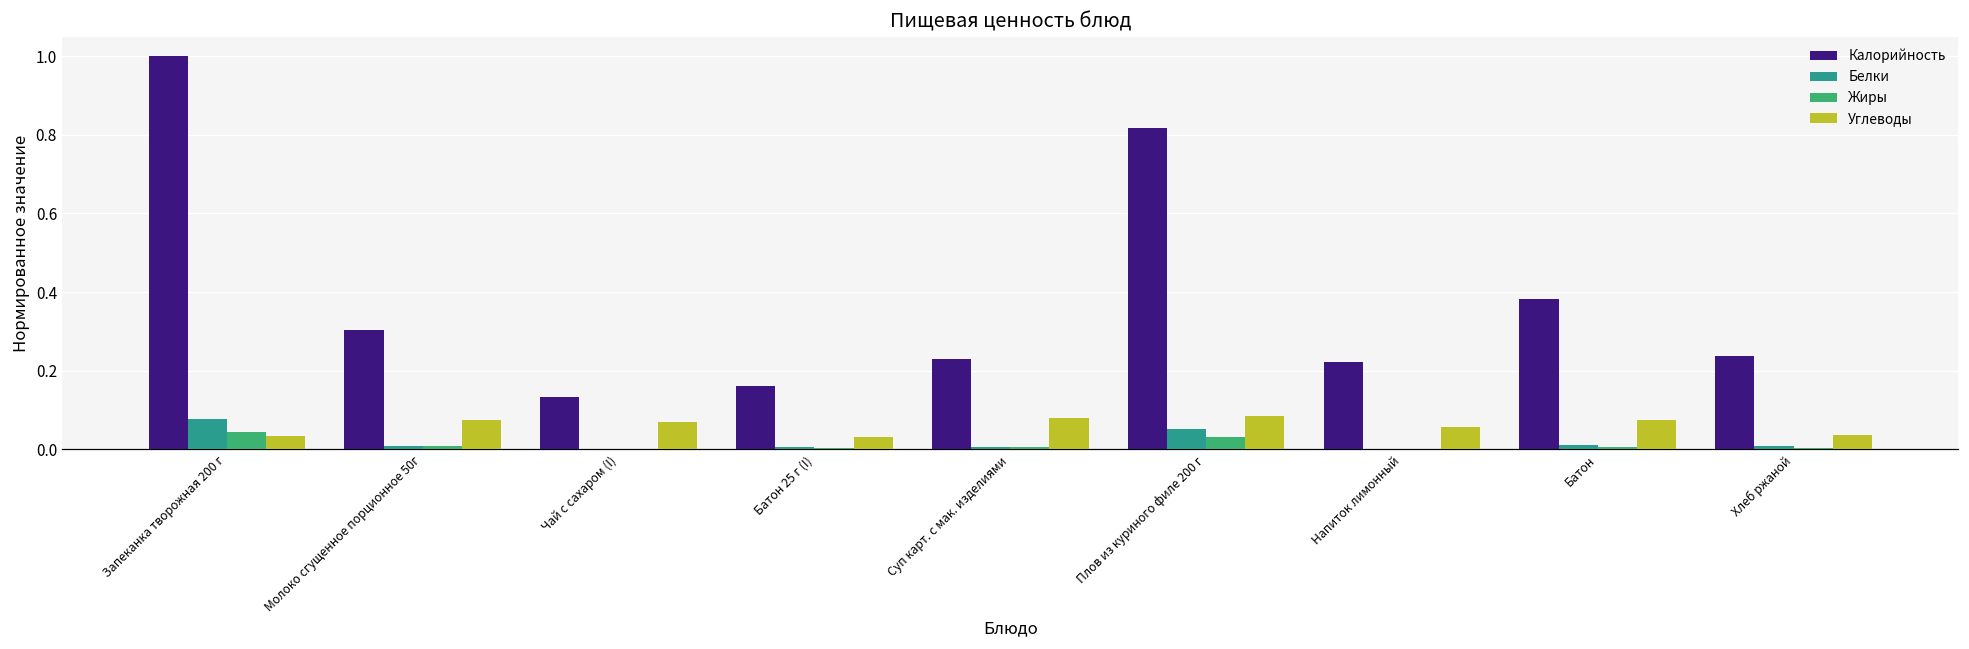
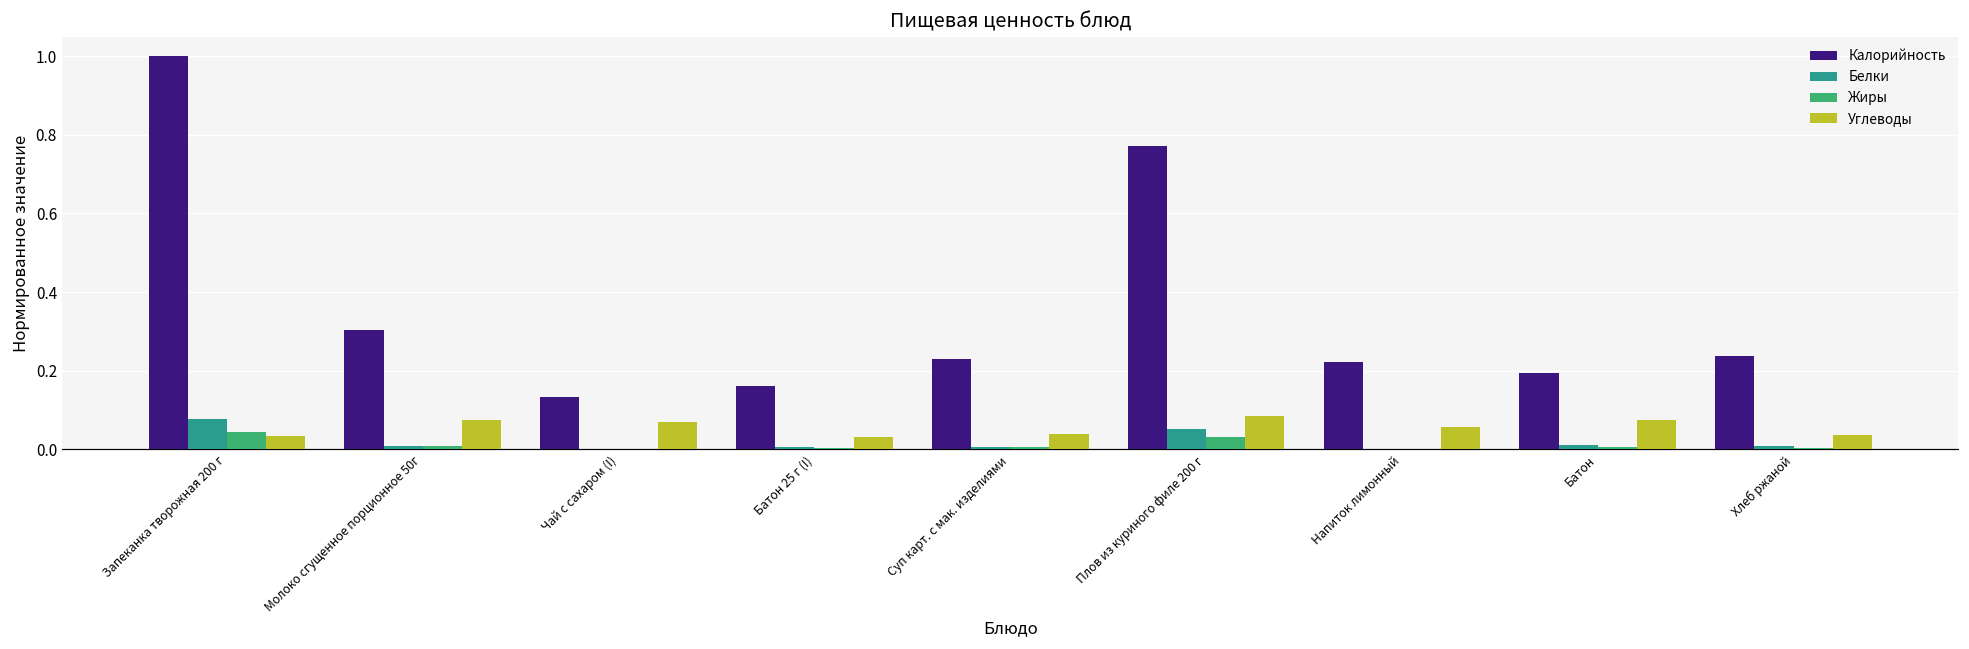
  {
    "Калорийность": {
      "Запеканка творожная 200 г": 1.00,
      "Молоко сгущенное порционное 50г": 0.30,
      "Чай с сахаром (I)": 0.13,
      "Батон 25 г (I)": 0.16,
      "Суп карт. с мак. изделиями": 0.23,
-     "Плов из куриного филе 200 г": 0.82,
+     "Плов из куриного филе 200 г": 0.77,
      "Напиток лимонный": 0.22,
-     "Батон": 0.38,
+     "Батон": 0.19,
      "Хлеб ржаной": 0.24
    },
    "Углеводы": {
      "Запеканка творожная 200 г": 0.03,
      "Молоко сгущенное порционное 50г": 0.07,
      "Чай с сахаром (I)": 0.07,
      "Батон 25 г (I)": 0.03,
-     "Суп карт. с мак. изделиями": 0.08,
+     "Суп карт. с мак. изделиями": 0.04,
      "Плов из куриного филе 200 г": 0.08,
      "Напиток лимонный": 0.06,
      "Батон": 0.07,
      "Хлеб ржаной": 0.04
    }
  }
